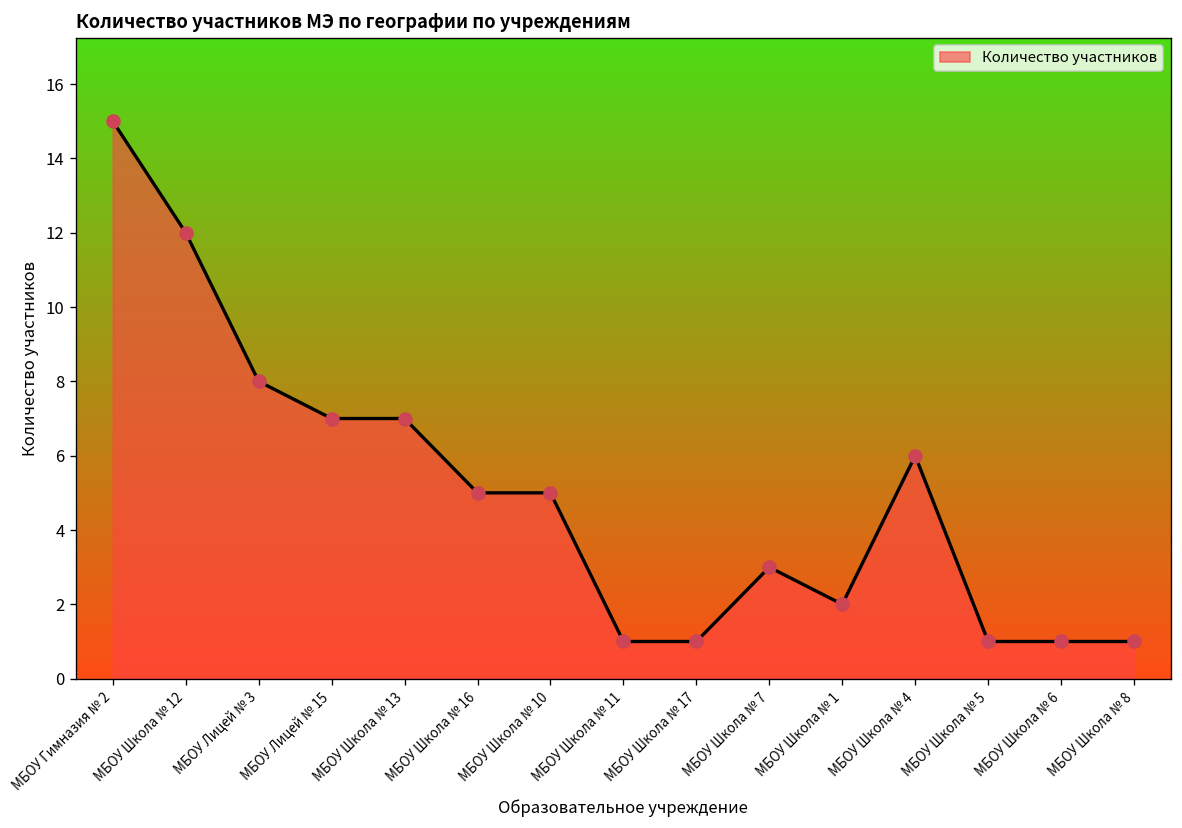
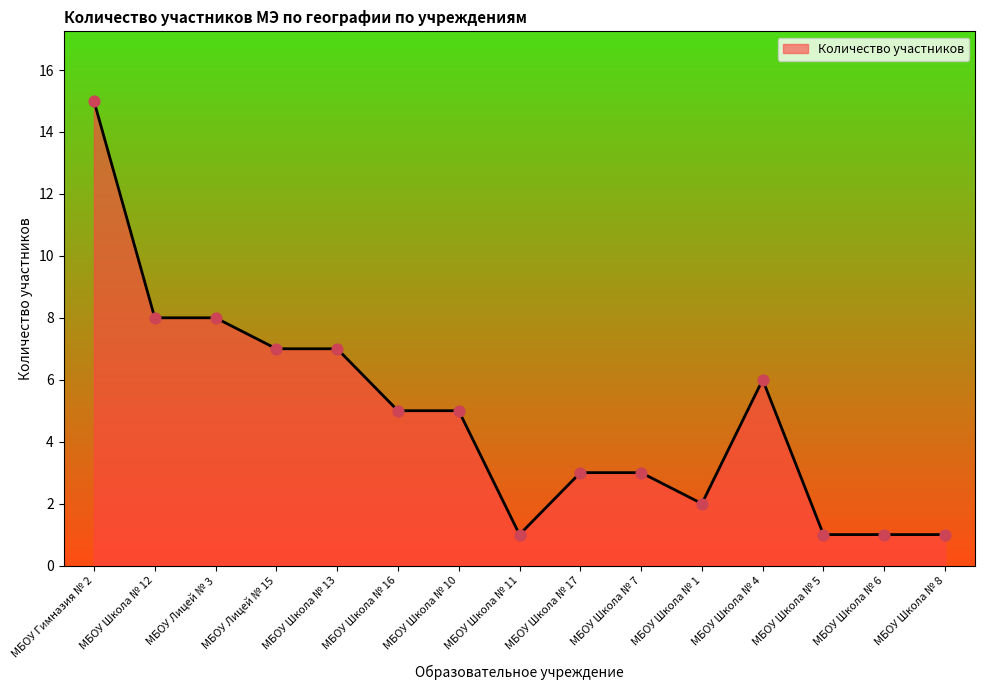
  {
    "МБОУ Гимназия № 2": 15,
-   "МБОУ Школа № 12": 12,
+   "МБОУ Школа № 12": 8,
    "МБОУ Лицей № 3": 8,
    "МБОУ Лицей № 15": 7,
    "МБОУ Школа № 13": 7,
    "МБОУ Школа № 16": 5,
    "МБОУ Школа № 10": 5,
    "МБОУ Школа № 11": 1,
-   "МБОУ Школа № 17": 1,
+   "МБОУ Школа № 17": 3,
    "МБОУ Школа № 7": 3,
    "МБОУ Школа № 1": 2,
    "МБОУ Школа № 4": 6,
    "МБОУ Школа № 5": 1,
    "МБОУ Школа № 6": 1,
    "МБОУ Школа № 8": 1
  }
